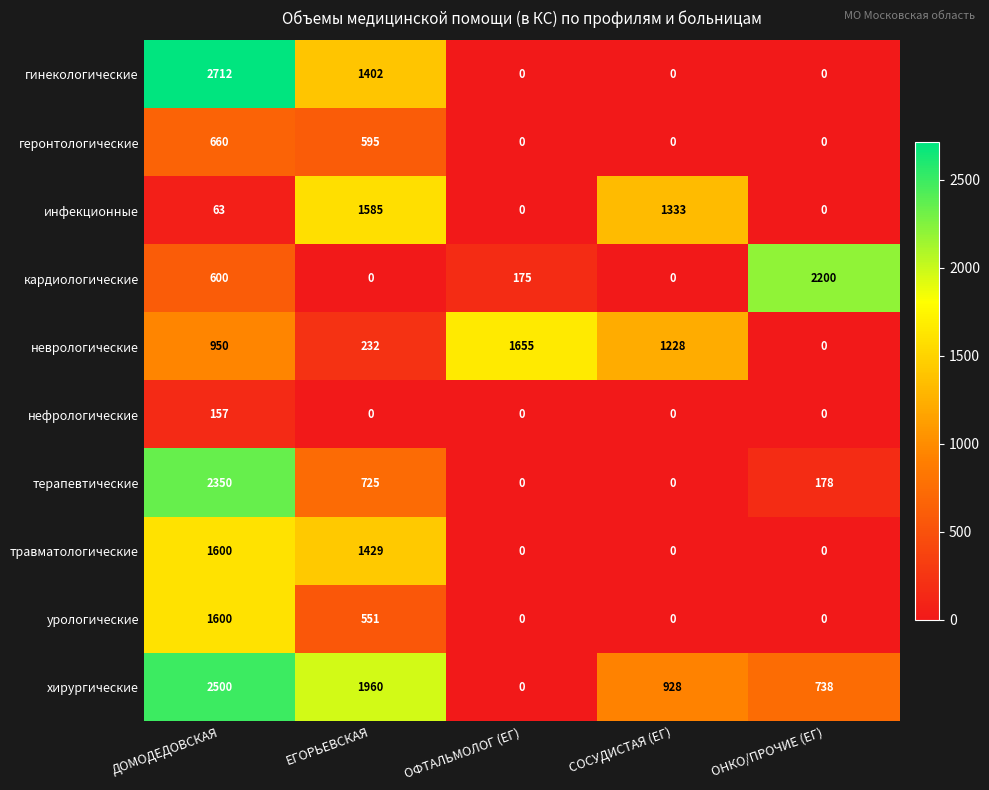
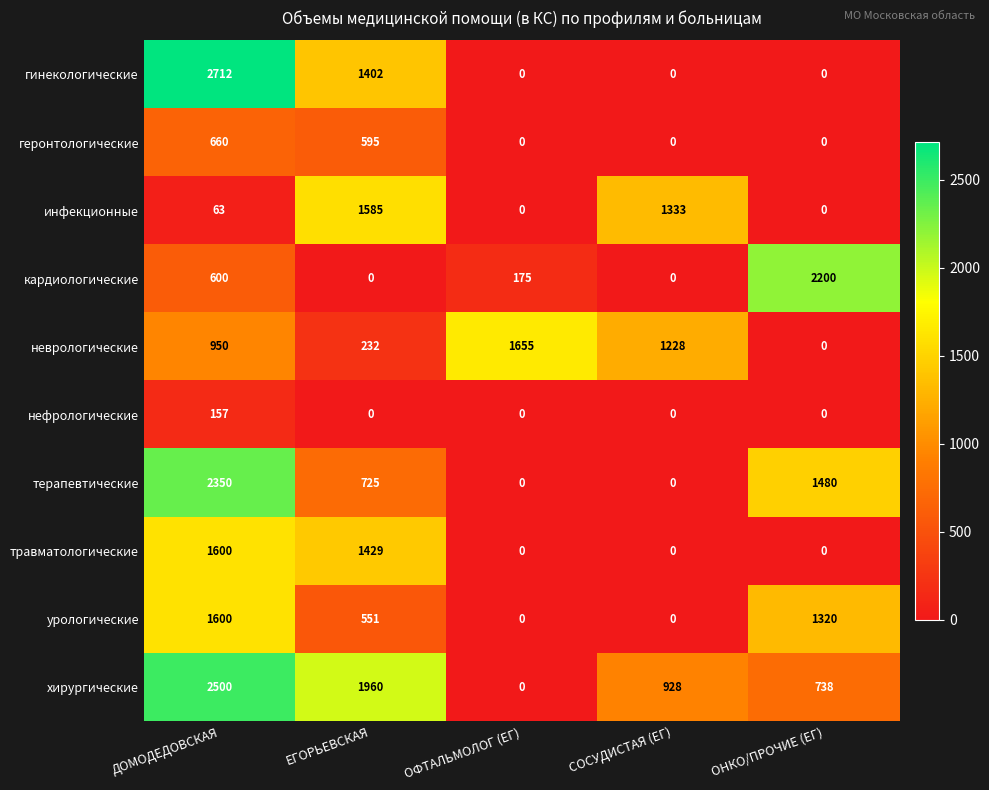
  {
    "гинекологические": {
      "ДОМОДЕДОВСКАЯ": 2712,
      "ЕГОРЬЕВСКАЯ": 1402,
      "ОФТАЛЬМОЛОГ (ЕГ)": 0,
      "СОСУДИСТАЯ (ЕГ)": 0,
      "ОНКО/ПРОЧИЕ (ЕГ)": 0
    },
    "геронтологические": {
      "ДОМОДЕДОВСКАЯ": 660,
      "ЕГОРЬЕВСКАЯ": 595,
      "ОФТАЛЬМОЛОГ (ЕГ)": 0,
      "СОСУДИСТАЯ (ЕГ)": 0,
      "ОНКО/ПРОЧИЕ (ЕГ)": 0
    },
    "инфекционные": {
      "ДОМОДЕДОВСКАЯ": 63,
      "ЕГОРЬЕВСКАЯ": 1585,
      "ОФТАЛЬМОЛОГ (ЕГ)": 0,
      "СОСУДИСТАЯ (ЕГ)": 1333,
      "ОНКО/ПРОЧИЕ (ЕГ)": 0
    },
    "кардиологические": {
      "ДОМОДЕДОВСКАЯ": 600,
      "ЕГОРЬЕВСКАЯ": 0,
      "ОФТАЛЬМОЛОГ (ЕГ)": 175,
      "СОСУДИСТАЯ (ЕГ)": 0,
      "ОНКО/ПРОЧИЕ (ЕГ)": 2200
    },
    "неврологические": {
      "ДОМОДЕДОВСКАЯ": 950,
      "ЕГОРЬЕВСКАЯ": 232,
      "ОФТАЛЬМОЛОГ (ЕГ)": 1655,
      "СОСУДИСТАЯ (ЕГ)": 1228,
      "ОНКО/ПРОЧИЕ (ЕГ)": 0
    },
    "нефрологические": {
      "ДОМОДЕДОВСКАЯ": 157,
      "ЕГОРЬЕВСКАЯ": 0,
      "ОФТАЛЬМОЛОГ (ЕГ)": 0,
      "СОСУДИСТАЯ (ЕГ)": 0,
      "ОНКО/ПРОЧИЕ (ЕГ)": 0
    },
    "терапевтические": {
      "ДОМОДЕДОВСКАЯ": 2350,
      "ЕГОРЬЕВСКАЯ": 725,
      "ОФТАЛЬМОЛОГ (ЕГ)": 0,
      "СОСУДИСТАЯ (ЕГ)": 0,
-     "ОНКО/ПРОЧИЕ (ЕГ)": 178
+     "ОНКО/ПРОЧИЕ (ЕГ)": 1480
    },
    "травматологические": {
      "ДОМОДЕДОВСКАЯ": 1600,
      "ЕГОРЬЕВСКАЯ": 1429,
      "ОФТАЛЬМОЛОГ (ЕГ)": 0,
      "СОСУДИСТАЯ (ЕГ)": 0,
      "ОНКО/ПРОЧИЕ (ЕГ)": 0
    },
    "урологические": {
      "ДОМОДЕДОВСКАЯ": 1600,
      "ЕГОРЬЕВСКАЯ": 551,
      "ОФТАЛЬМОЛОГ (ЕГ)": 0,
      "СОСУДИСТАЯ (ЕГ)": 0,
-     "ОНКО/ПРОЧИЕ (ЕГ)": 0
+     "ОНКО/ПРОЧИЕ (ЕГ)": 1320
    },
    "хирургические": {
      "ДОМОДЕДОВСКАЯ": 2500,
      "ЕГОРЬЕВСКАЯ": 1960,
      "ОФТАЛЬМОЛОГ (ЕГ)": 0,
      "СОСУДИСТАЯ (ЕГ)": 928,
      "ОНКО/ПРОЧИЕ (ЕГ)": 738
    }
  }
